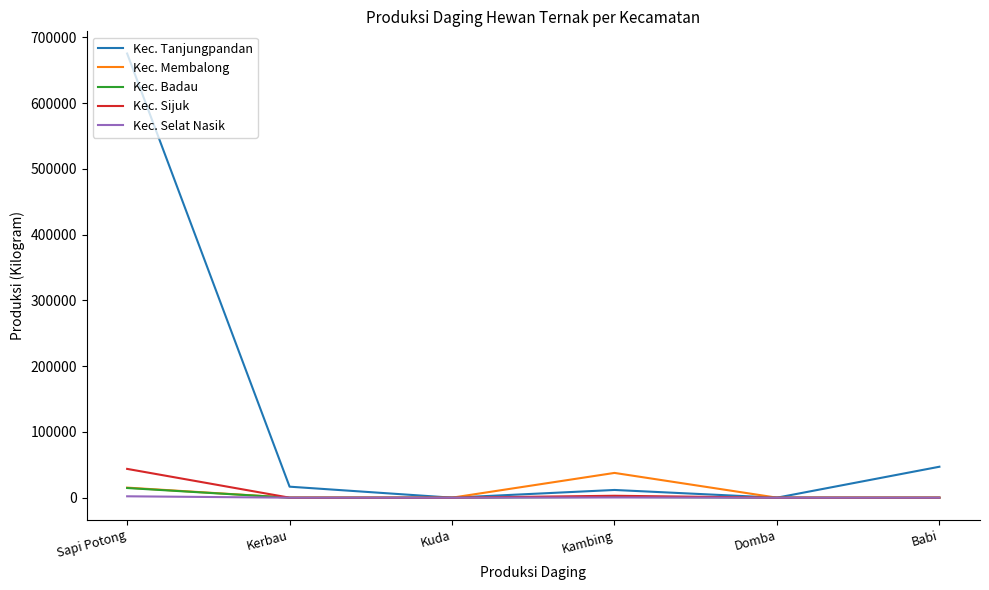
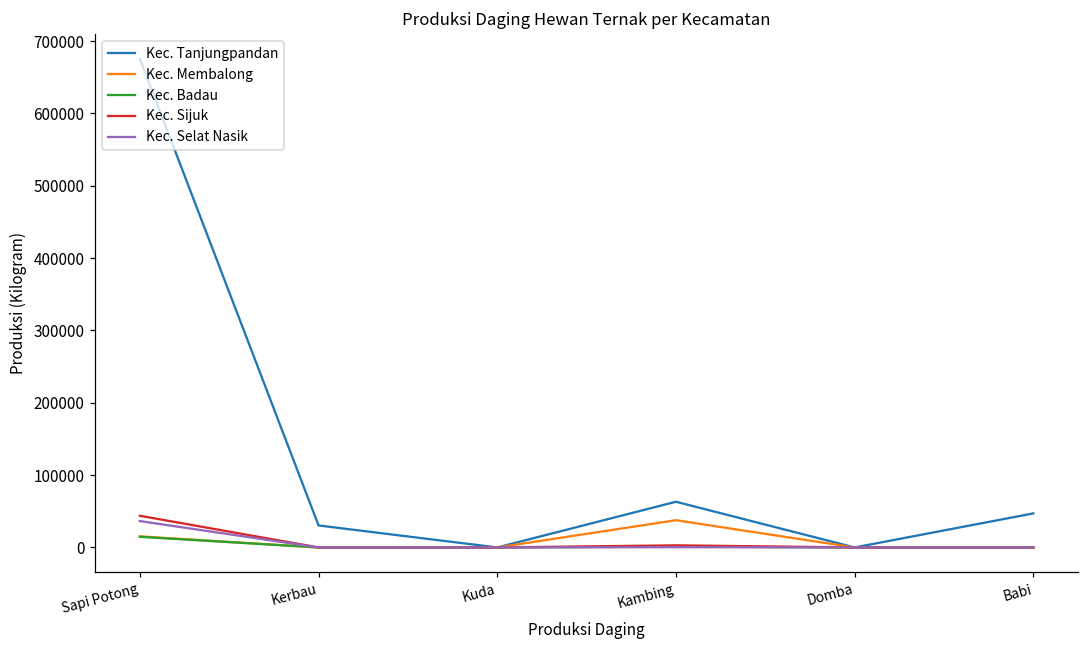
  {
    "Kec. Tanjungpandan": {
-     "Kerbau": 20000,
-     "Kambing": 10000,
+     "Kerbau": 30000,
+     "Kambing": 60000,
      "Babi": 50000
    },
    "Kec. Membalong": {
      "Kambing": 40000
    },
    "Kec. Sijuk": {
      "Sapi Potong": 40000
    },
    "Kec. Selat Nasik": {
-     "Sapi Potong": 0
+     "Sapi Potong": 40000
    }
  }
